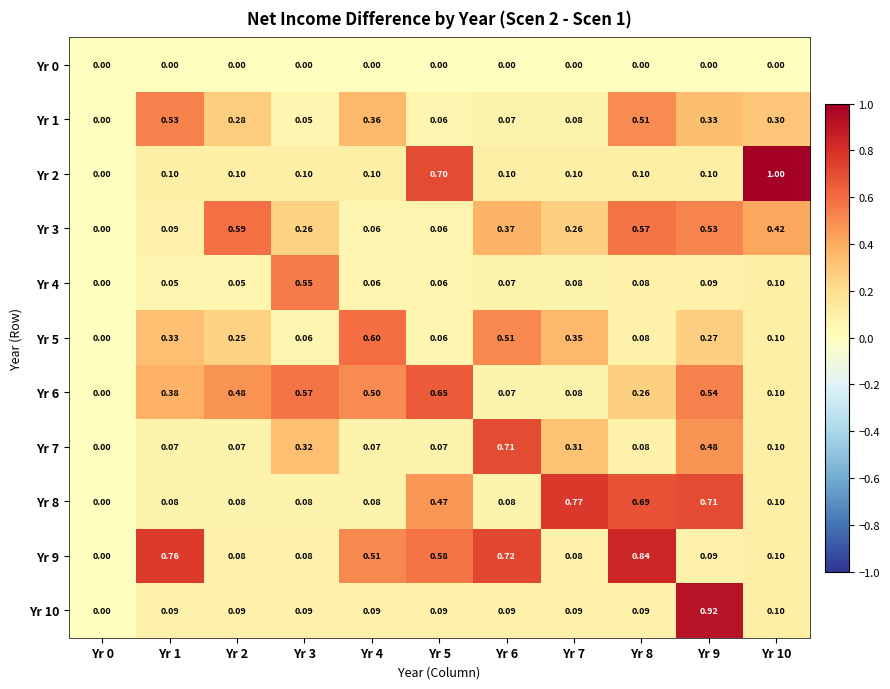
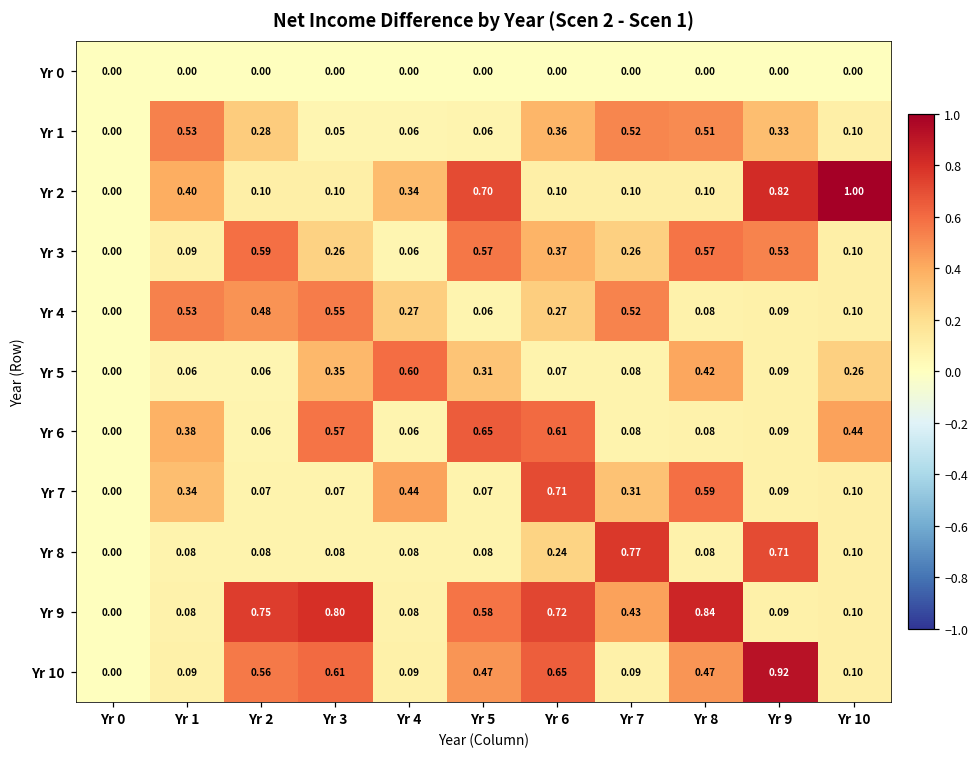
  {
    "Yr 0": {
      "Yr 0": 0.00,
      "Yr 1": 0.00,
      "Yr 2": 0.00,
      "Yr 3": 0.00,
      "Yr 4": 0.00,
      "Yr 5": 0.00,
      "Yr 6": 0.00,
      "Yr 7": 0.00,
      "Yr 8": 0.00,
      "Yr 9": 0.00,
      "Yr 10": 0.00
    },
    "Yr 1": {
      "Yr 0": 0.00,
      "Yr 1": 0.53,
      "Yr 2": 0.28,
      "Yr 3": 0.05,
-     "Yr 4": 0.36,
+     "Yr 4": 0.06,
      "Yr 5": 0.06,
-     "Yr 6": 0.07,
-     "Yr 7": 0.08,
+     "Yr 6": 0.36,
+     "Yr 7": 0.52,
      "Yr 8": 0.51,
      "Yr 9": 0.33,
-     "Yr 10": 0.30
+     "Yr 10": 0.10
    },
    "Yr 2": {
      "Yr 0": 0.00,
-     "Yr 1": 0.10,
+     "Yr 1": 0.40,
      "Yr 2": 0.10,
      "Yr 3": 0.10,
-     "Yr 4": 0.10,
+     "Yr 4": 0.34,
      "Yr 5": 0.70,
      "Yr 6": 0.10,
      "Yr 7": 0.10,
      "Yr 8": 0.10,
-     "Yr 9": 0.10,
+     "Yr 9": 0.82,
      "Yr 10": 1.00
    },
    "Yr 3": {
      "Yr 0": 0.00,
      "Yr 1": 0.09,
      "Yr 2": 0.59,
      "Yr 3": 0.26,
      "Yr 4": 0.06,
-     "Yr 5": 0.06,
+     "Yr 5": 0.57,
      "Yr 6": 0.37,
      "Yr 7": 0.26,
      "Yr 8": 0.57,
      "Yr 9": 0.53,
-     "Yr 10": 0.42
+     "Yr 10": 0.10
    },
    "Yr 4": {
      "Yr 0": 0.00,
-     "Yr 1": 0.05,
-     "Yr 2": 0.05,
+     "Yr 1": 0.53,
+     "Yr 2": 0.48,
      "Yr 3": 0.55,
-     "Yr 4": 0.06,
+     "Yr 4": 0.27,
      "Yr 5": 0.06,
-     "Yr 6": 0.07,
-     "Yr 7": 0.08,
+     "Yr 6": 0.27,
+     "Yr 7": 0.52,
      "Yr 8": 0.08,
      "Yr 9": 0.09,
      "Yr 10": 0.10
    },
    "Yr 5": {
      "Yr 0": 0.00,
-     "Yr 1": 0.33,
-     "Yr 2": 0.25,
-     "Yr 3": 0.06,
+     "Yr 1": 0.06,
+     "Yr 2": 0.06,
+     "Yr 3": 0.35,
      "Yr 4": 0.60,
-     "Yr 5": 0.06,
-     "Yr 6": 0.51,
-     "Yr 7": 0.35,
-     "Yr 8": 0.08,
-     "Yr 9": 0.27,
-     "Yr 10": 0.10
+     "Yr 5": 0.31,
+     "Yr 6": 0.07,
+     "Yr 7": 0.08,
+     "Yr 8": 0.42,
+     "Yr 9": 0.09,
+     "Yr 10": 0.26
    },
    "Yr 6": {
      "Yr 0": 0.00,
      "Yr 1": 0.38,
-     "Yr 2": 0.48,
+     "Yr 2": 0.06,
      "Yr 3": 0.57,
-     "Yr 4": 0.50,
+     "Yr 4": 0.06,
      "Yr 5": 0.65,
-     "Yr 6": 0.07,
+     "Yr 6": 0.61,
      "Yr 7": 0.08,
-     "Yr 8": 0.26,
-     "Yr 9": 0.54,
-     "Yr 10": 0.10
+     "Yr 8": 0.08,
+     "Yr 9": 0.09,
+     "Yr 10": 0.44
    },
    "Yr 7": {
      "Yr 0": 0.00,
-     "Yr 1": 0.07,
+     "Yr 1": 0.34,
      "Yr 2": 0.07,
-     "Yr 3": 0.32,
-     "Yr 4": 0.07,
+     "Yr 3": 0.07,
+     "Yr 4": 0.44,
      "Yr 5": 0.07,
      "Yr 6": 0.71,
      "Yr 7": 0.31,
-     "Yr 8": 0.08,
-     "Yr 9": 0.48,
+     "Yr 8": 0.59,
+     "Yr 9": 0.09,
      "Yr 10": 0.10
    },
    "Yr 8": {
      "Yr 0": 0.00,
      "Yr 1": 0.08,
      "Yr 2": 0.08,
      "Yr 3": 0.08,
      "Yr 4": 0.08,
-     "Yr 5": 0.47,
-     "Yr 6": 0.08,
+     "Yr 5": 0.08,
+     "Yr 6": 0.24,
      "Yr 7": 0.77,
-     "Yr 8": 0.69,
+     "Yr 8": 0.08,
      "Yr 9": 0.71,
      "Yr 10": 0.10
    },
    "Yr 9": {
      "Yr 0": 0.00,
-     "Yr 1": 0.76,
-     "Yr 2": 0.08,
-     "Yr 3": 0.08,
-     "Yr 4": 0.51,
+     "Yr 1": 0.08,
+     "Yr 2": 0.75,
+     "Yr 3": 0.80,
+     "Yr 4": 0.08,
      "Yr 5": 0.58,
      "Yr 6": 0.72,
-     "Yr 7": 0.08,
+     "Yr 7": 0.43,
      "Yr 8": 0.84,
      "Yr 9": 0.09,
      "Yr 10": 0.10
    },
    "Yr 10": {
      "Yr 0": 0.00,
      "Yr 1": 0.09,
-     "Yr 2": 0.09,
-     "Yr 3": 0.09,
+     "Yr 2": 0.56,
+     "Yr 3": 0.61,
      "Yr 4": 0.09,
-     "Yr 5": 0.09,
-     "Yr 6": 0.09,
+     "Yr 5": 0.47,
+     "Yr 6": 0.65,
      "Yr 7": 0.09,
-     "Yr 8": 0.09,
+     "Yr 8": 0.47,
      "Yr 9": 0.92,
      "Yr 10": 0.10
    }
  }
